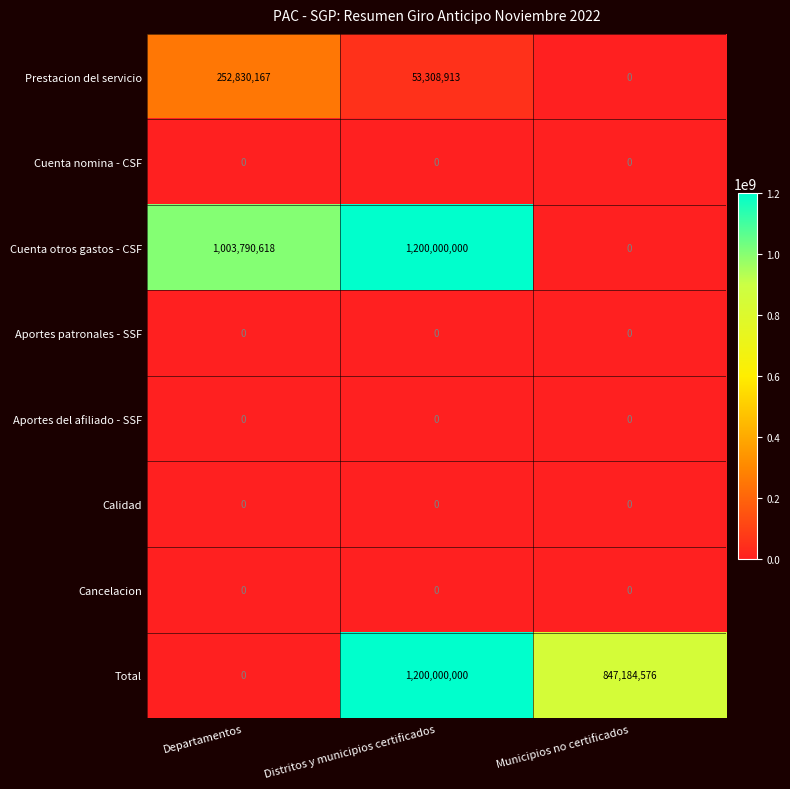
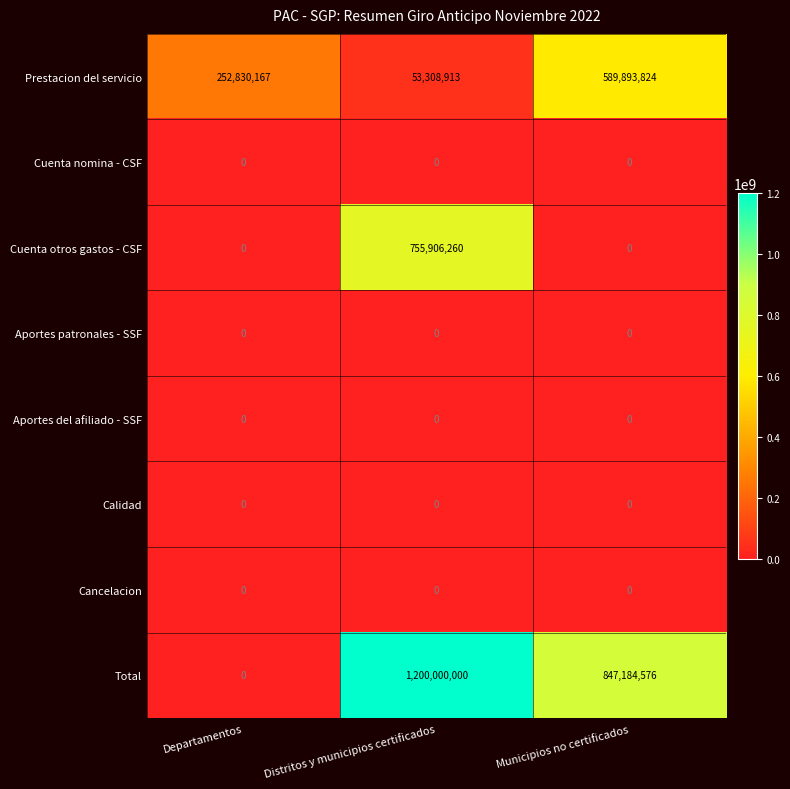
  {
    "Prestacion del servicio": {
      "Departamentos": "252,830,167",
      "Distritos y municipios certificados": "53,308,913",
-     "Municipios no certificados": "0"
+     "Municipios no certificados": "589,893,824"
    },
    "Cuenta nomina - CSF": {
      "Departamentos": "0",
      "Distritos y municipios certificados": "0",
      "Municipios no certificados": "0"
    },
    "Cuenta otros gastos - CSF": {
-     "Departamentos": "1,003,790,618",
-     "Distritos y municipios certificados": "1,200,000,000",
+     "Departamentos": "0",
+     "Distritos y municipios certificados": "755,906,260",
      "Municipios no certificados": "0"
    },
    "Aportes patronales - SSF": {
      "Departamentos": "0",
      "Distritos y municipios certificados": "0",
      "Municipios no certificados": "0"
    },
    "Aportes del afiliado - SSF": {
      "Departamentos": "0",
      "Distritos y municipios certificados": "0",
      "Municipios no certificados": "0"
    },
    "Calidad": {
      "Departamentos": "0",
      "Distritos y municipios certificados": "0",
      "Municipios no certificados": "0"
    },
    "Cancelacion": {
      "Departamentos": "0",
      "Distritos y municipios certificados": "0",
      "Municipios no certificados": "0"
    },
    "Total": {
      "Departamentos": "0",
      "Distritos y municipios certificados": "1,200,000,000",
      "Municipios no certificados": "847,184,576"
    }
  }
